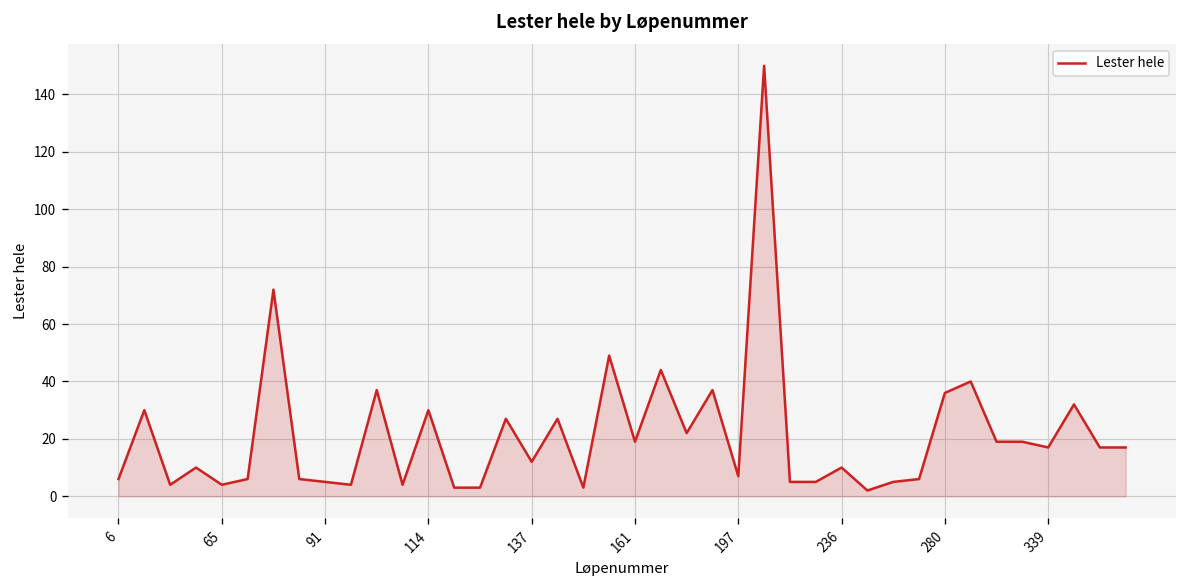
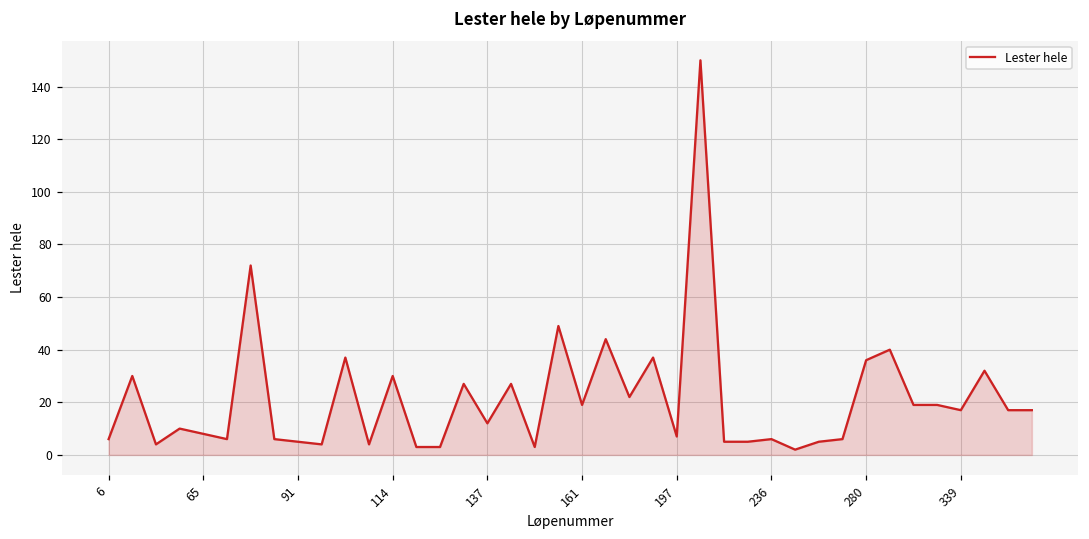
  {
-   "65": 4,
+   "65": 8,
    "91": 5,
    "114": 30,
    "137": 12,
    "161": 19,
    "197": 7,
-   "236": 10,
+   "236": 6,
    "280": 36,
    "339": 17
  }
